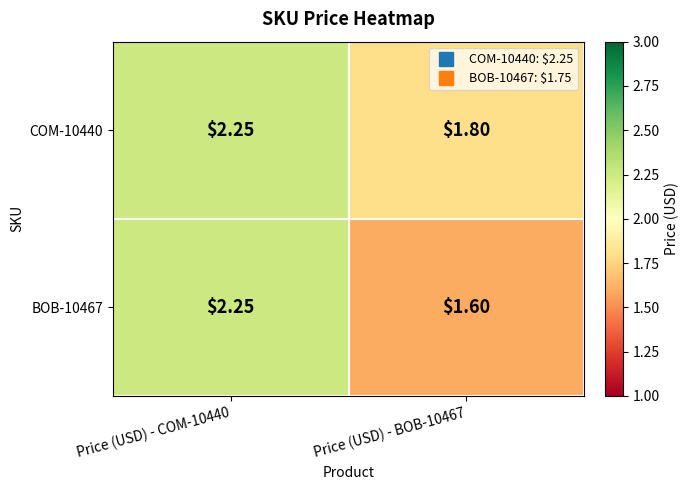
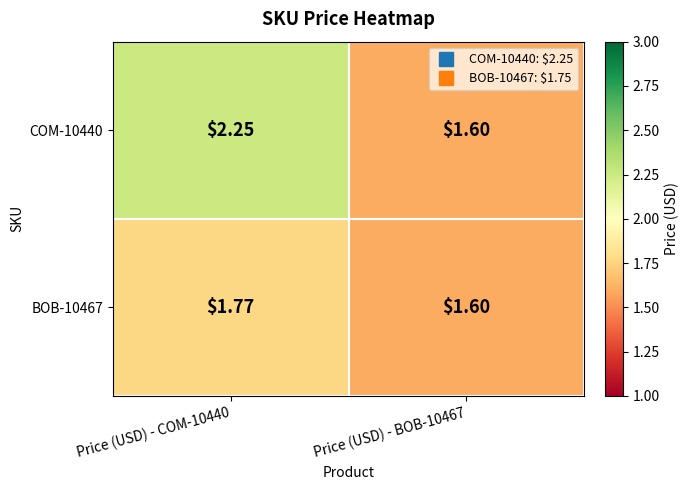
  {
    "COM-10440": {
      "Price (USD) - COM-10440": "$2.25",
-     "Price (USD) - BOB-10467": "$1.80"
+     "Price (USD) - BOB-10467": "$1.60"
    },
    "BOB-10467": {
-     "Price (USD) - COM-10440": "$2.25",
+     "Price (USD) - COM-10440": "$1.77",
      "Price (USD) - BOB-10467": "$1.60"
    }
  }
